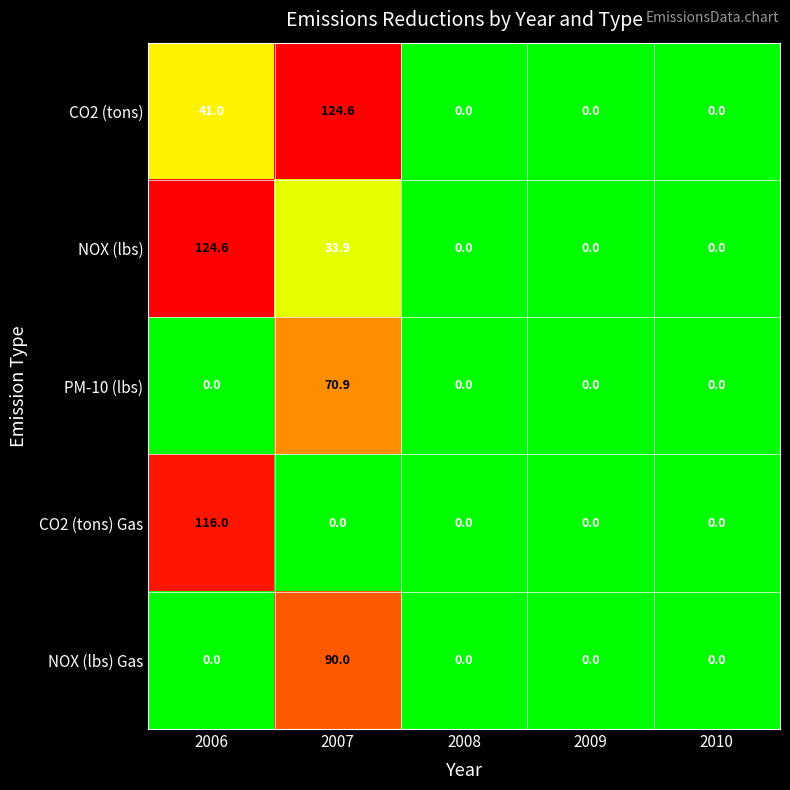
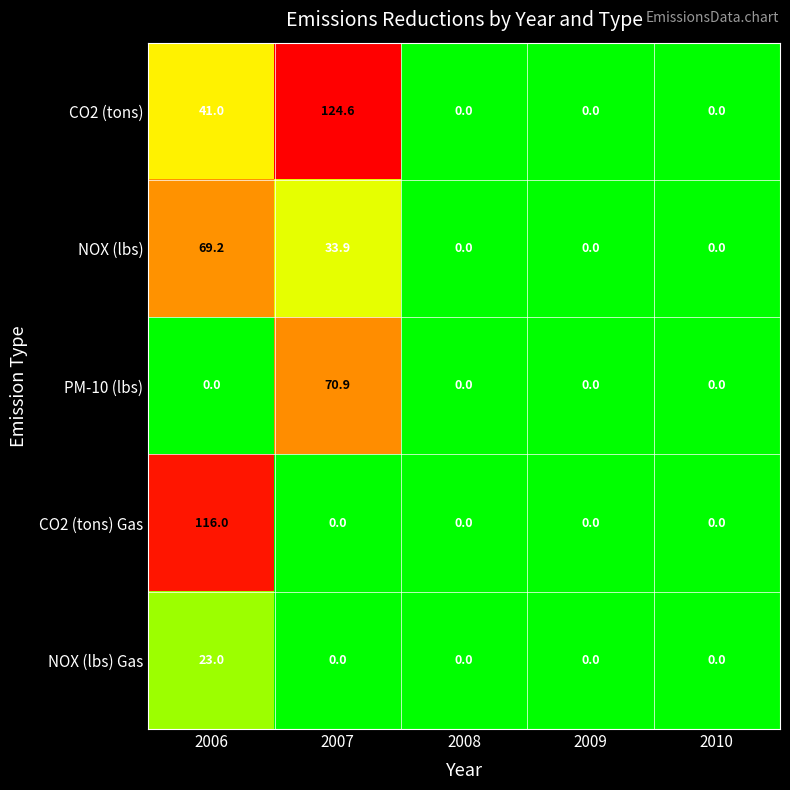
  {
    "CO2 (tons)": {
      "2006": 41.0,
      "2007": 124.6,
      "2008": 0.0,
      "2009": 0.0,
      "2010": 0.0
    },
    "NOX (lbs)": {
-     "2006": 124.6,
+     "2006": 69.2,
      "2007": 33.9,
      "2008": 0.0,
      "2009": 0.0,
      "2010": 0.0
    },
    "PM-10 (lbs)": {
      "2006": 0.0,
      "2007": 70.9,
      "2008": 0.0,
      "2009": 0.0,
      "2010": 0.0
    },
    "CO2 (tons) Gas": {
      "2006": 116.0,
      "2007": 0.0,
      "2008": 0.0,
      "2009": 0.0,
      "2010": 0.0
    },
    "NOX (lbs) Gas": {
-     "2006": 0.0,
-     "2007": 90.0,
+     "2006": 23.0,
+     "2007": 0.0,
      "2008": 0.0,
      "2009": 0.0,
      "2010": 0.0
    }
  }
